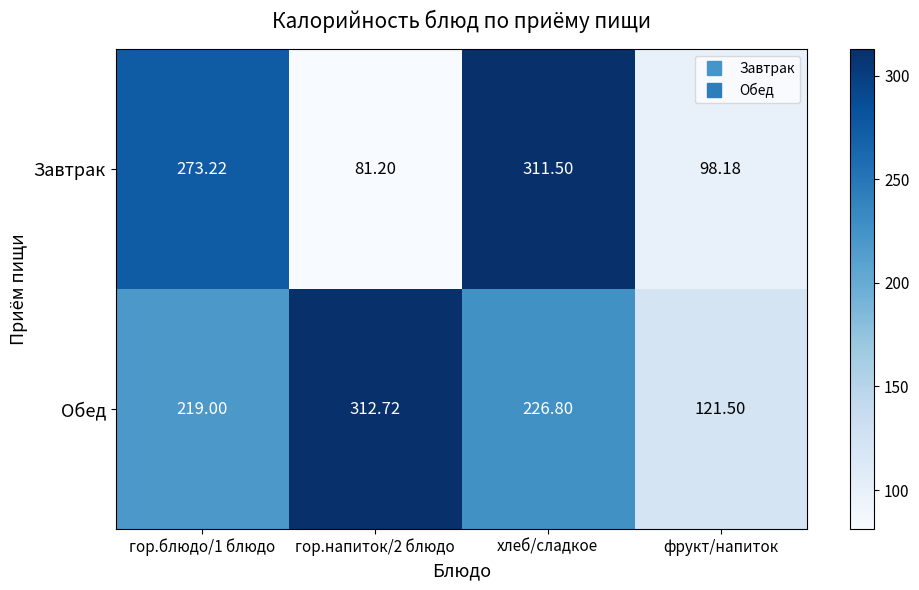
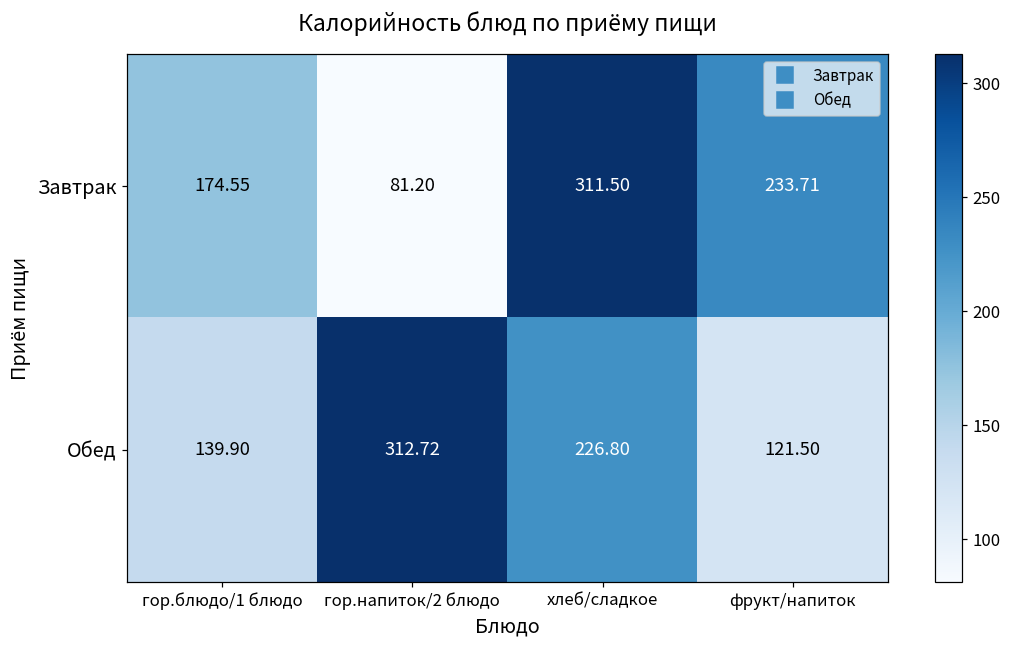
  {
    "Завтрак": {
-     "гор.блюдо/1 блюдо": 273.22,
+     "гор.блюдо/1 блюдо": 174.55,
      "гор.напиток/2 блюдо": 81.20,
      "хлеб/сладкое": 311.50,
-     "фрукт/напиток": 98.18
+     "фрукт/напиток": 233.71
    },
    "Обед": {
-     "гор.блюдо/1 блюдо": 219.00,
+     "гор.блюдо/1 блюдо": 139.90,
      "гор.напиток/2 блюдо": 312.72,
      "хлеб/сладкое": 226.80,
      "фрукт/напиток": 121.50
    }
  }
